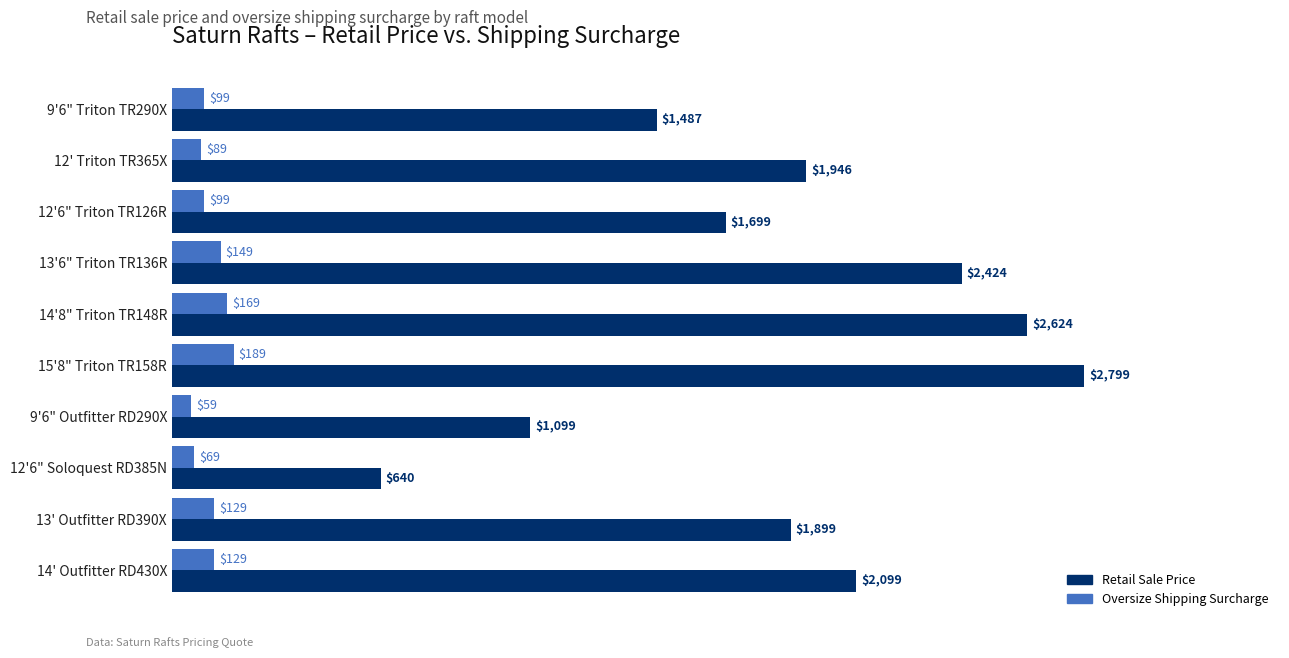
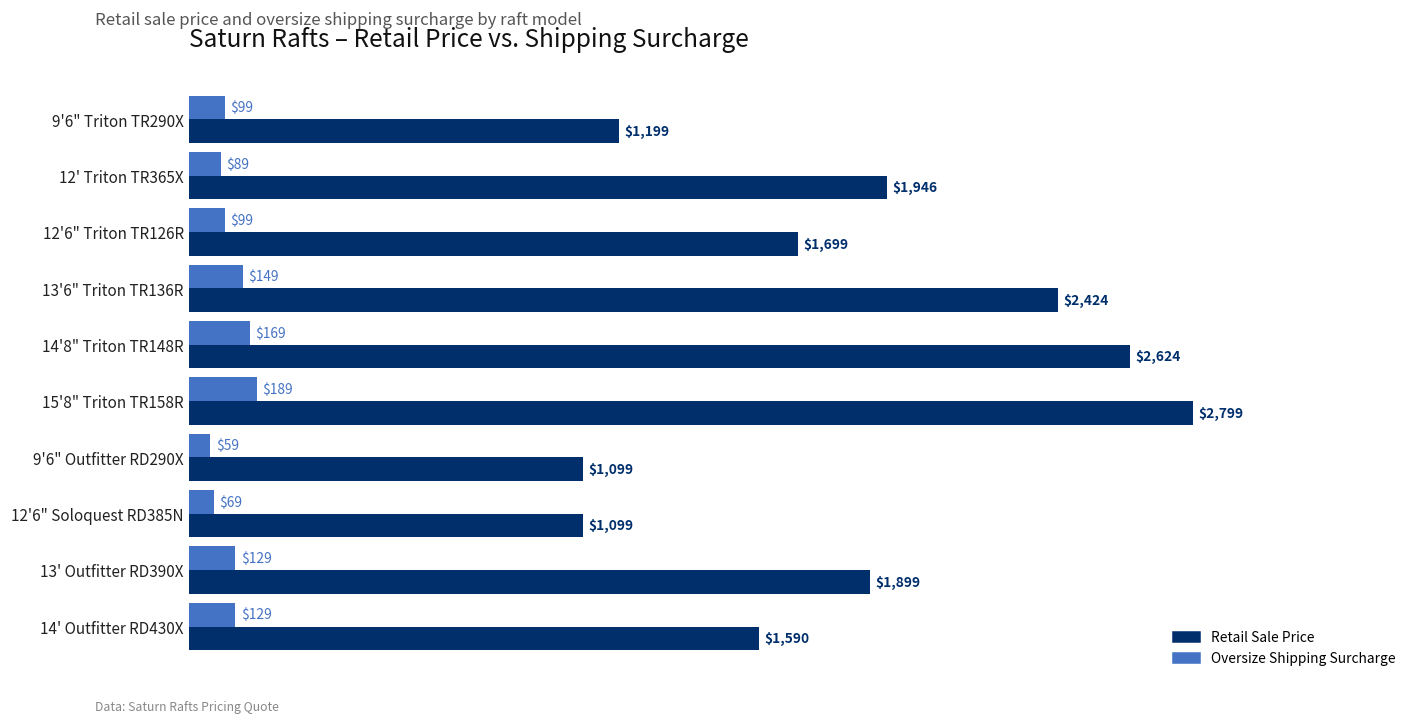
  {
    "Retail Sale Price": {
-     "9'6\" Triton TR290X": "$1,487",
+     "9'6\" Triton TR290X": "$1,199",
      "12' Triton TR365X": "$1,946",
      "12'6\" Triton TR126R": "$1,699",
      "13'6\" Triton TR136R": "$2,424",
      "14'8\" Triton TR148R": "$2,624",
      "15'8\" Triton TR158R": "$2,799",
      "9'6\" Outfitter RD290X": "$1,099",
-     "12'6\" Soloquest RD385N": "$640",
+     "12'6\" Soloquest RD385N": "$1,099",
      "13' Outfitter RD390X": "$1,899",
-     "14' Outfitter RD430X": "$2,099"
+     "14' Outfitter RD430X": "$1,590"
    },
    "Oversize Shipping Surcharge": {
      "9'6\" Triton TR290X": "$99",
      "12' Triton TR365X": "$89",
      "12'6\" Triton TR126R": "$99",
      "13'6\" Triton TR136R": "$149",
      "14'8\" Triton TR148R": "$169",
      "15'8\" Triton TR158R": "$189",
      "9'6\" Outfitter RD290X": "$59",
      "12'6\" Soloquest RD385N": "$69",
      "13' Outfitter RD390X": "$129",
      "14' Outfitter RD430X": "$129"
    }
  }
